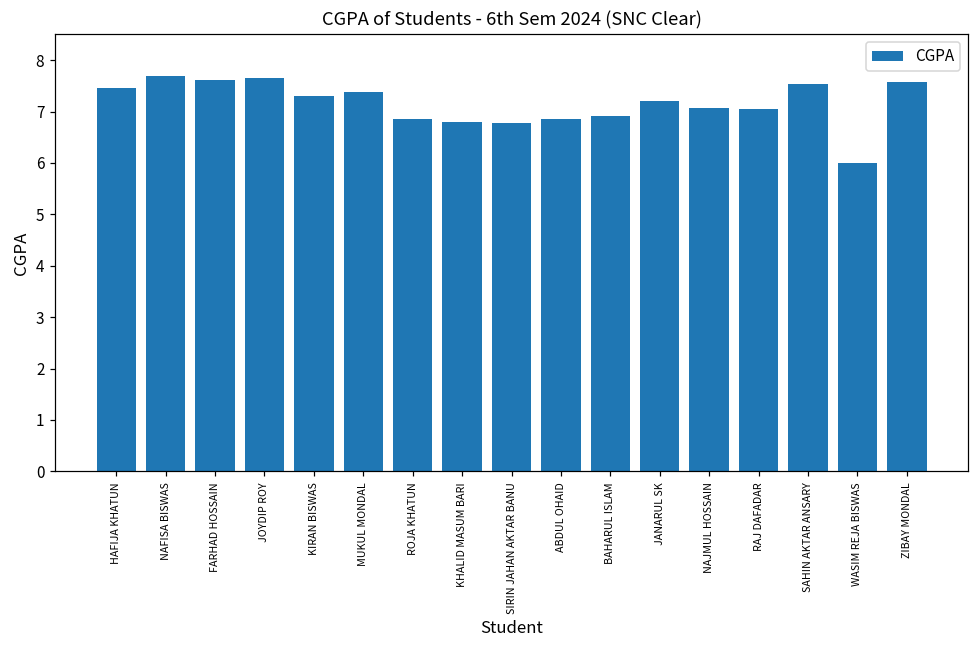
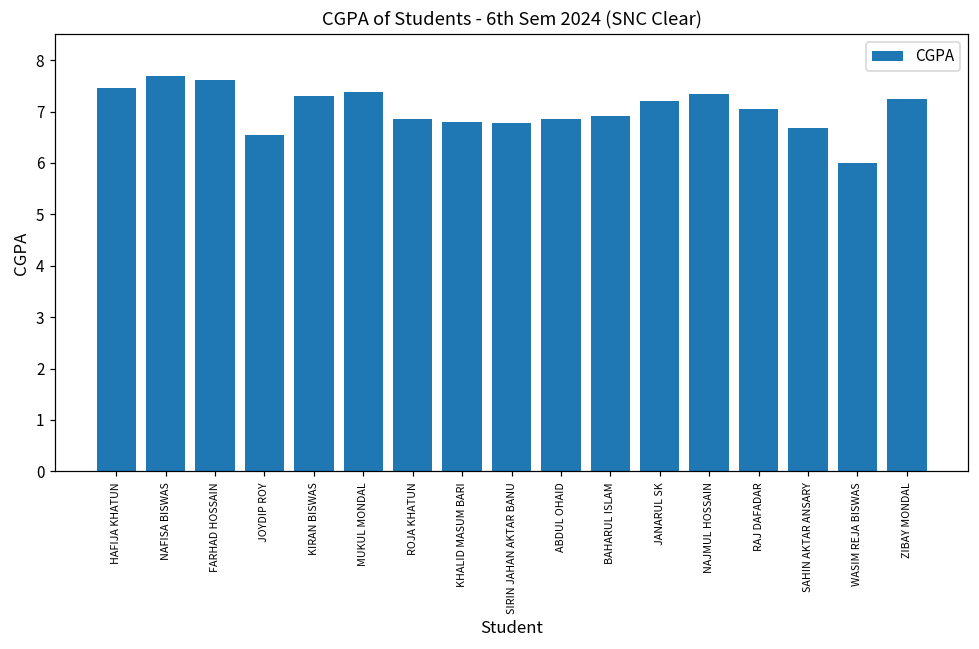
  {
    "HAFIJA KHATUN": 7.5,
    "NAFISA BISWAS": 7.7,
    "FARHAD HOSSAIN": 7.6,
-   "JOYDIP ROY": 7.7,
+   "JOYDIP ROY": 6.5,
    "KIRAN BISWAS": 7.3,
    "MUKUL MONDAL": 7.4,
    "ROJA KHATUN": 6.9,
    "KHALID MASUM BARI": 6.8,
    "SIRIN JAHAN AKTAR BANU": 6.8,
    "ABDUL OHAID": 6.9,
    "BAHARUL ISLAM": 6.9,
    "JANARUL SK": 7.2,
-   "NAJMUL HOSSAIN": 7.1,
+   "NAJMUL HOSSAIN": 7.3,
    "RAJ DAFADAR": 7.1,
-   "SAHIN AKTAR ANSARY": 7.5,
+   "SAHIN AKTAR ANSARY": 6.7,
    "WASIM REJA BISWAS": 6.0,
-   "ZIBAY MONDAL": 7.6
+   "ZIBAY MONDAL": 7.2
  }
